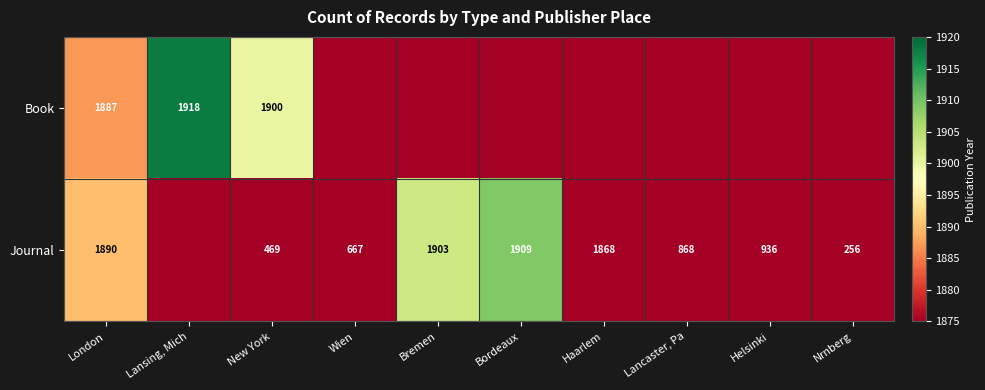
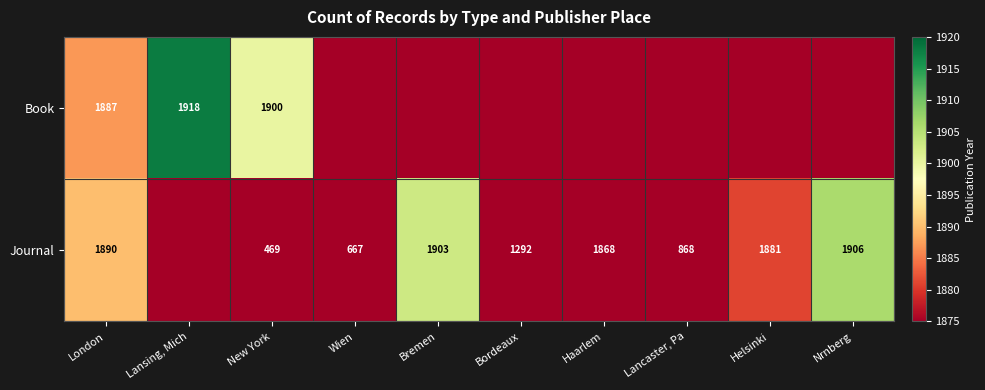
  {
    "Book": {
      "London": 1887,
      "Lansing, Mich": 1918,
      "New York": 1900
    },
    "Journal": {
      "London": 1890,
      "New York": 469,
      "Wien": 667,
      "Bremen": 1903,
-     "Bordeaux": 1909,
+     "Bordeaux": 1292,
      "Haarlem": 1868,
      "Lancaster, Pa": 868,
-     "Helsinki": 936,
-     "Nrnberg": 256
+     "Helsinki": 1881,
+     "Nrnberg": 1906
    }
  }
